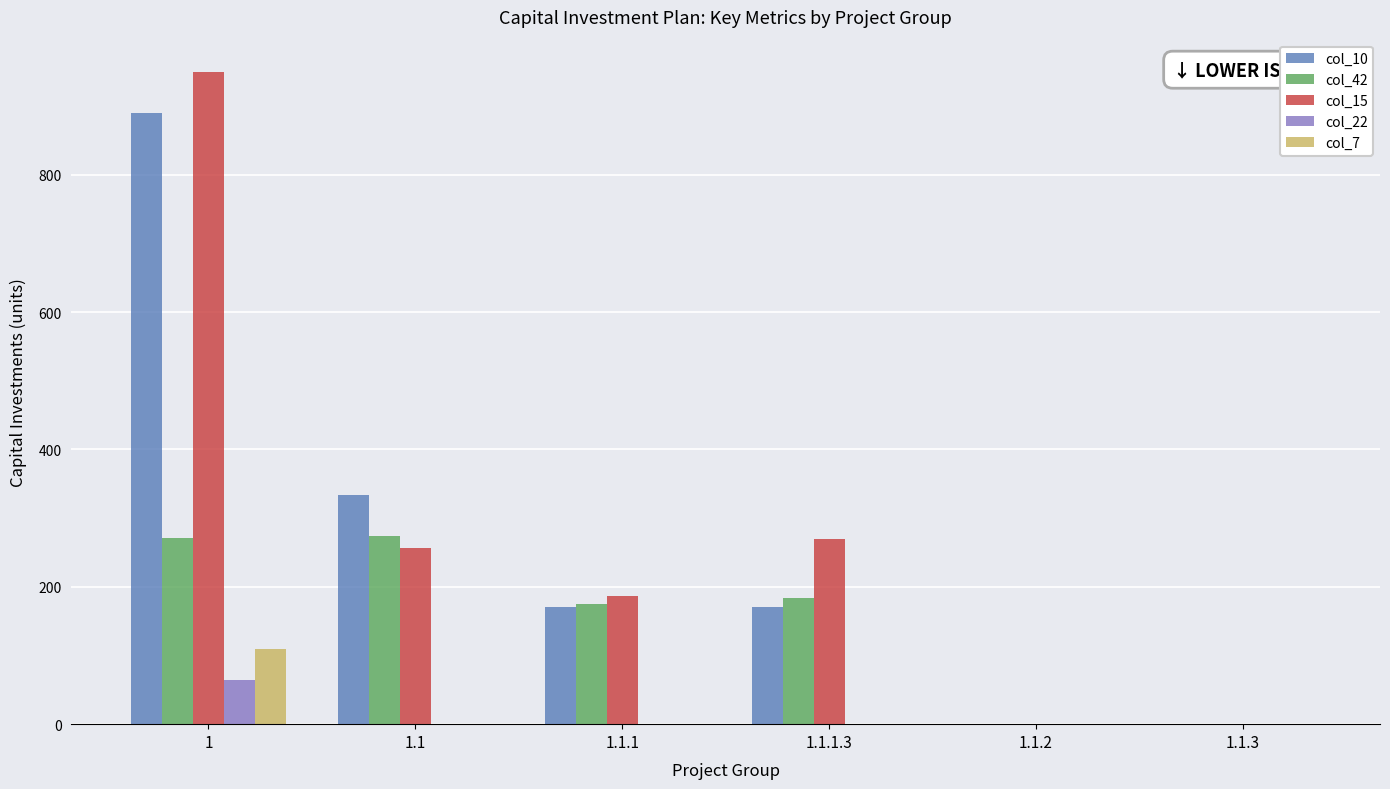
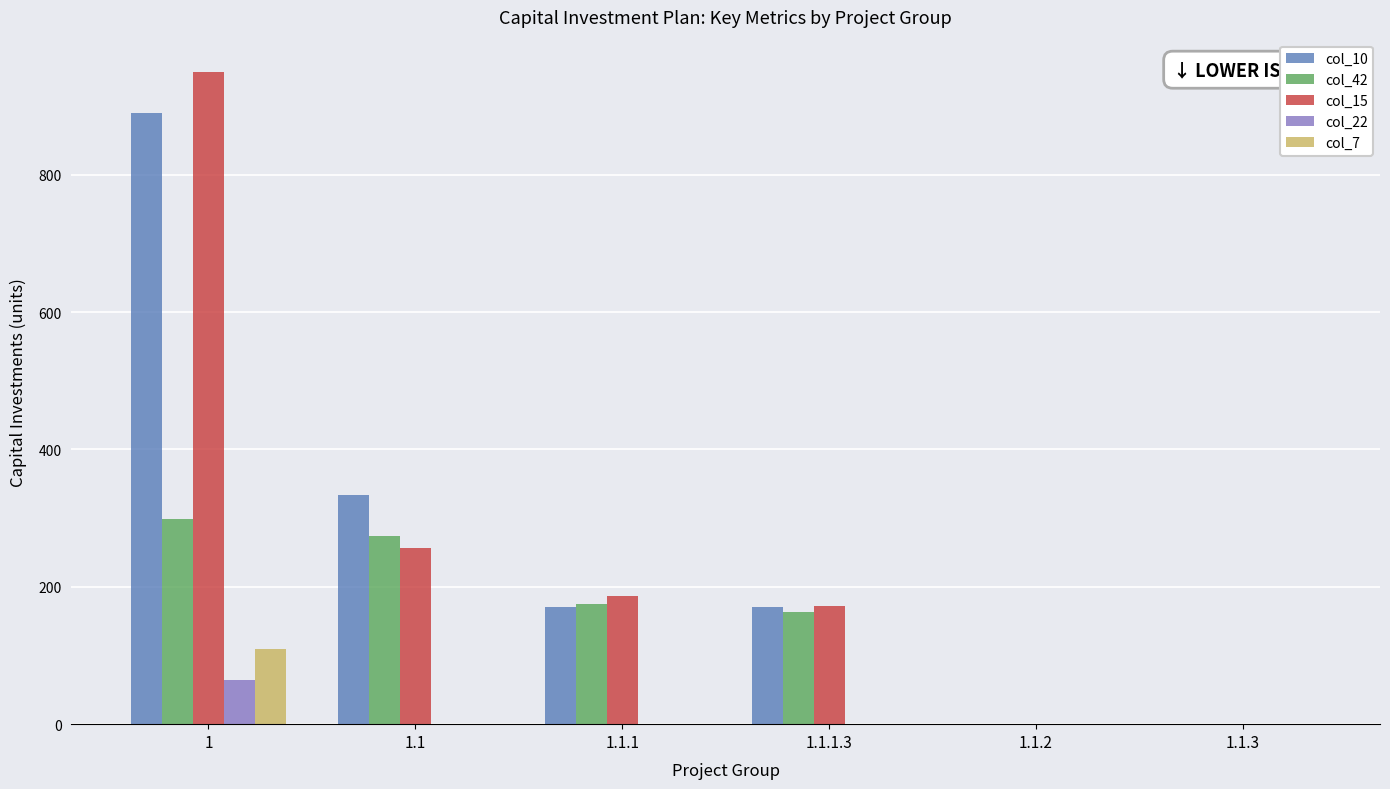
  {
    "col_42": {
-     "1": 270,
+     "1": 300,
      "1.1": 270,
      "1.1.1": 180,
-     "1.1.1.3": 180,
+     "1.1.1.3": 160,
      "1.1.2": 0,
      "1.1.3": 0
    },
    "col_15": {
      "1": 950,
      "1.1": 260,
      "1.1.1": 190,
-     "1.1.1.3": 270,
+     "1.1.1.3": 170,
      "1.1.2": 0,
      "1.1.3": 0
    },
    "col_7": {
      "1": 110,
      "1.1": 0,
      "1.1.1": 0,
      "1.1.1.3": 0,
      "1.1.2": 0,
      "1.1.3": 0
    }
  }
